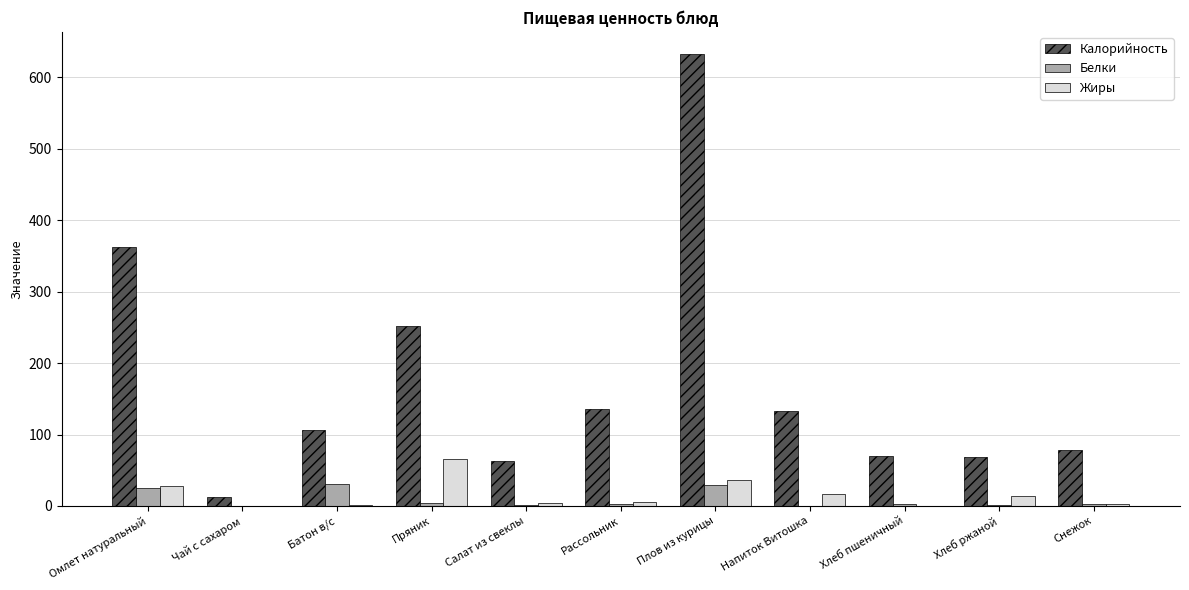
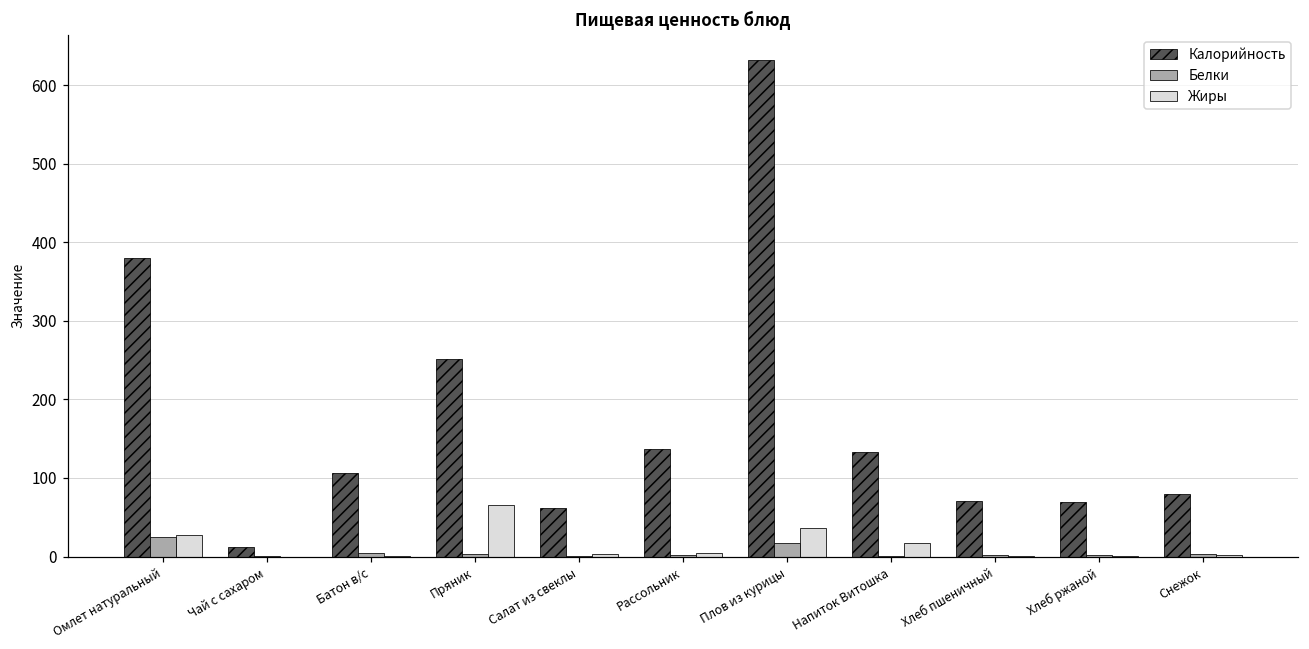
  {
    "Калорийность": {
-     "Омлет натуральный": 360,
+     "Омлет натуральный": 380,
      "Чай с сахаром": 10,
      "Батон в/с": 110,
      "Пряник": 250,
      "Салат из свеклы": 60,
      "Рассольник": 140,
      "Плов из курицы": 630,
      "Напиток Витошка": 130,
      "Хлеб пшеничный": 70,
      "Хлеб ржаной": 70,
      "Снежок": 80
    },
    "Белки": {
      "Омлет натуральный": 30,
-     "Батон в/с": 30,
+     "Батон в/с": 0,
      "Пряник": 0,
-     "Плов из курицы": 30
+     "Плов из курицы": 20
    },
    "Жиры": {
      "Омлет натуральный": 30,
      "Чай с сахаром": 0,
      "Пряник": 70,
      "Салат из свеклы": 0,
      "Рассольник": 10,
      "Плов из курицы": 40,
      "Напиток Витошка": 20,
-     "Хлеб ржаной": 10
+     "Хлеб ржаной": 0
    }
  }
